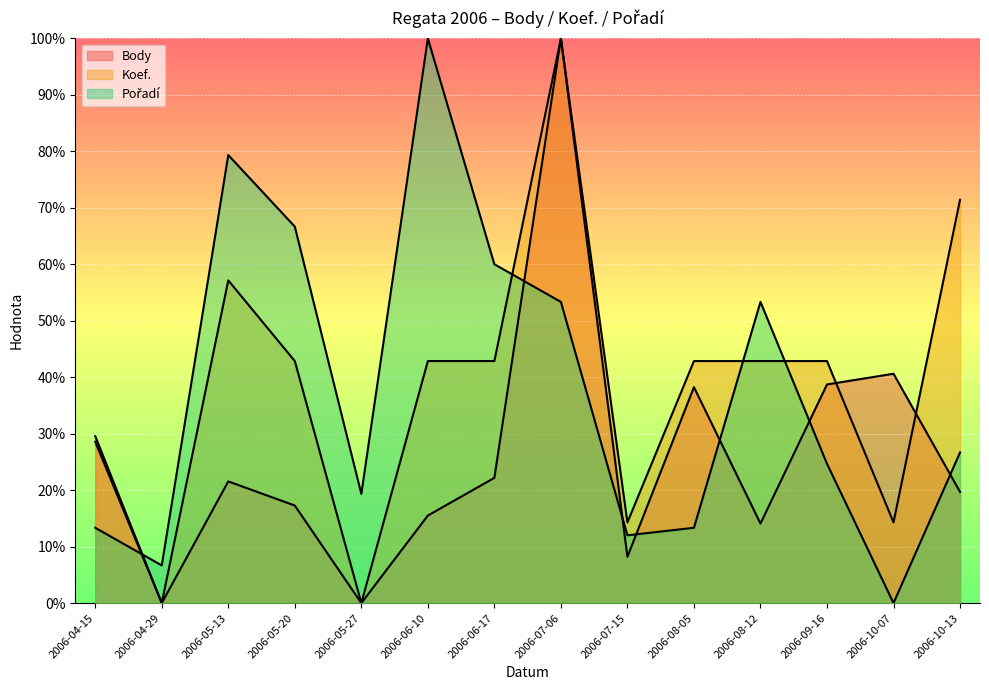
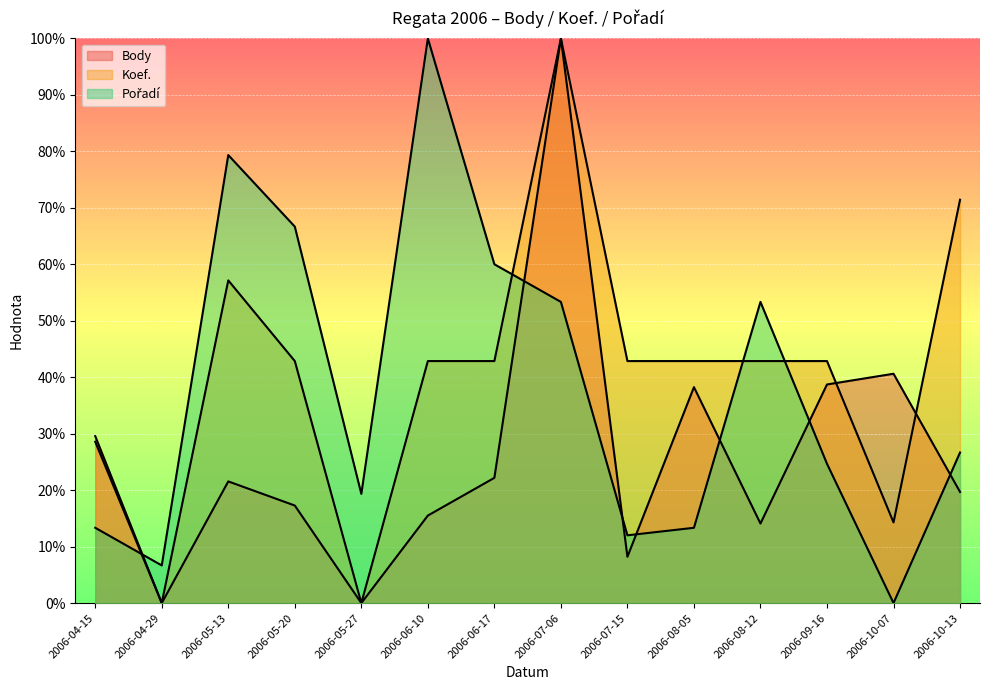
  {
    "Body": {
      "2006-04-15": "30%",
      "2006-05-13": "22%",
      "2006-05-20": "17%",
      "2006-06-10": "15%",
      "2006-06-17": "22%",
      "2006-07-15": "8%",
      "2006-08-05": "38%",
      "2006-08-12": "14%",
      "2006-09-16": "39%",
      "2006-10-07": "41%",
      "2006-10-13": "20%"
    },
    "Koef.": {
      "2006-04-15": "29%",
      "2006-05-13": "57%",
      "2006-05-20": "43%",
      "2006-06-10": "43%",
      "2006-06-17": "43%",
-     "2006-07-15": "14%",
+     "2006-07-15": "43%",
      "2006-08-05": "43%",
      "2006-08-12": "43%",
      "2006-09-16": "43%",
      "2006-10-07": "14%",
      "2006-10-13": "71%"
    },
    "Pořadí": {
      "2006-04-15": "13%",
      "2006-04-29": "7%",
      "2006-05-13": "79%",
      "2006-05-20": "67%",
      "2006-05-27": "19%",
      "2006-06-10": "100%",
      "2006-06-17": "60%",
      "2006-07-06": "53%",
      "2006-07-15": "12%",
      "2006-08-05": "13%",
      "2006-08-12": "53%",
      "2006-09-16": "25%",
      "2006-10-07": "0%",
      "2006-10-13": "27%"
    }
  }
